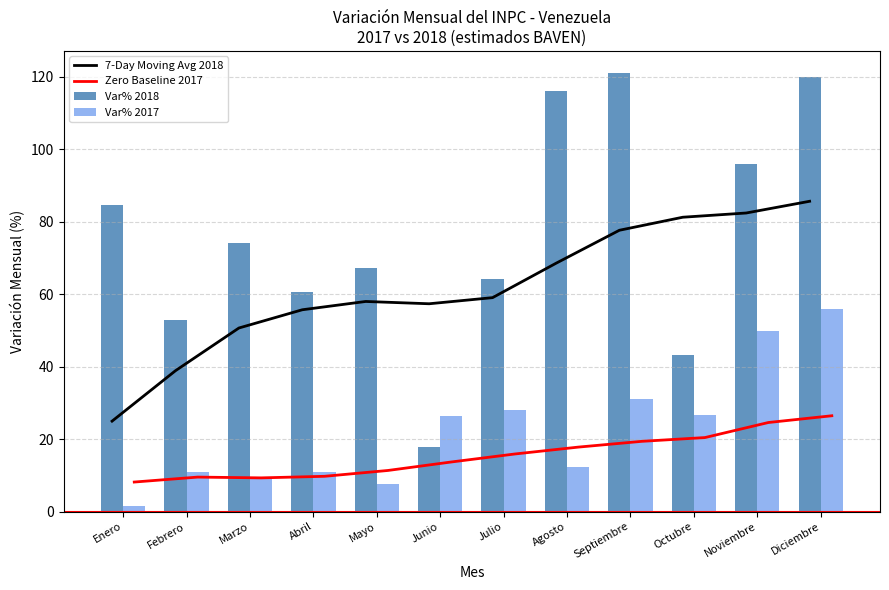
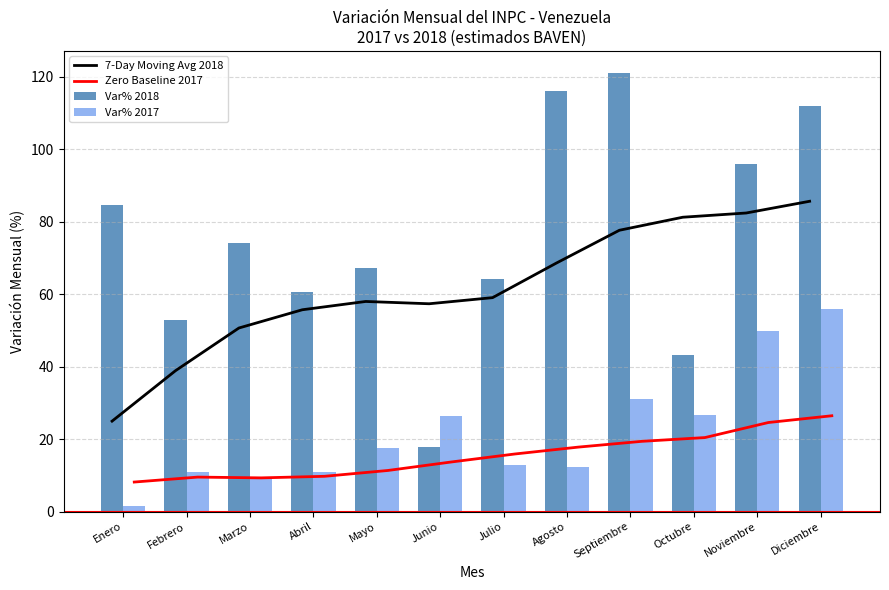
  {
    "Var% 2018": {
      "Enero": 84,
      "Febrero": 53,
      "Marzo": 74,
      "Abril": 61,
      "Mayo": 67,
      "Junio": 18,
      "Julio": 64,
      "Agosto": 116,
      "Septiembre": 121,
      "Octubre": 43,
      "Noviembre": 96,
-     "Diciembre": 120
+     "Diciembre": 112
    },
    "Var% 2017": {
      "Enero": 1,
      "Febrero": 11,
      "Marzo": 9,
      "Abril": 11,
-     "Mayo": 8,
+     "Mayo": 18,
      "Junio": 26,
-     "Julio": 28,
+     "Julio": 13,
      "Agosto": 12,
      "Septiembre": 31,
      "Octubre": 27,
      "Noviembre": 50,
      "Diciembre": 56
    }
  }
